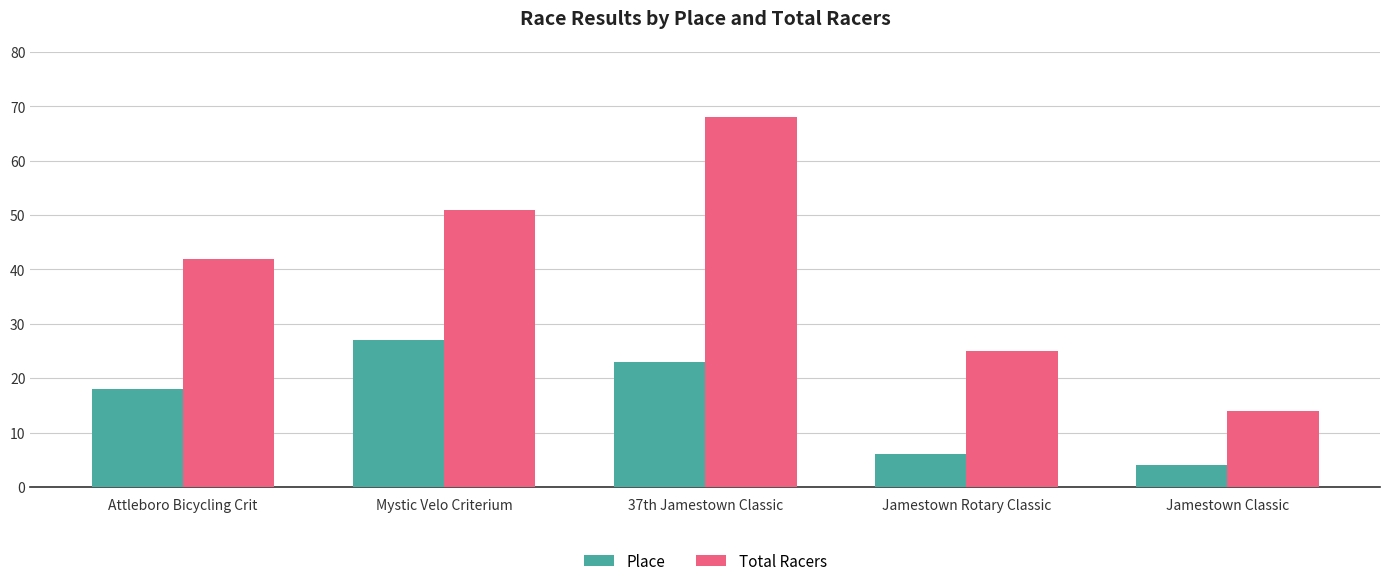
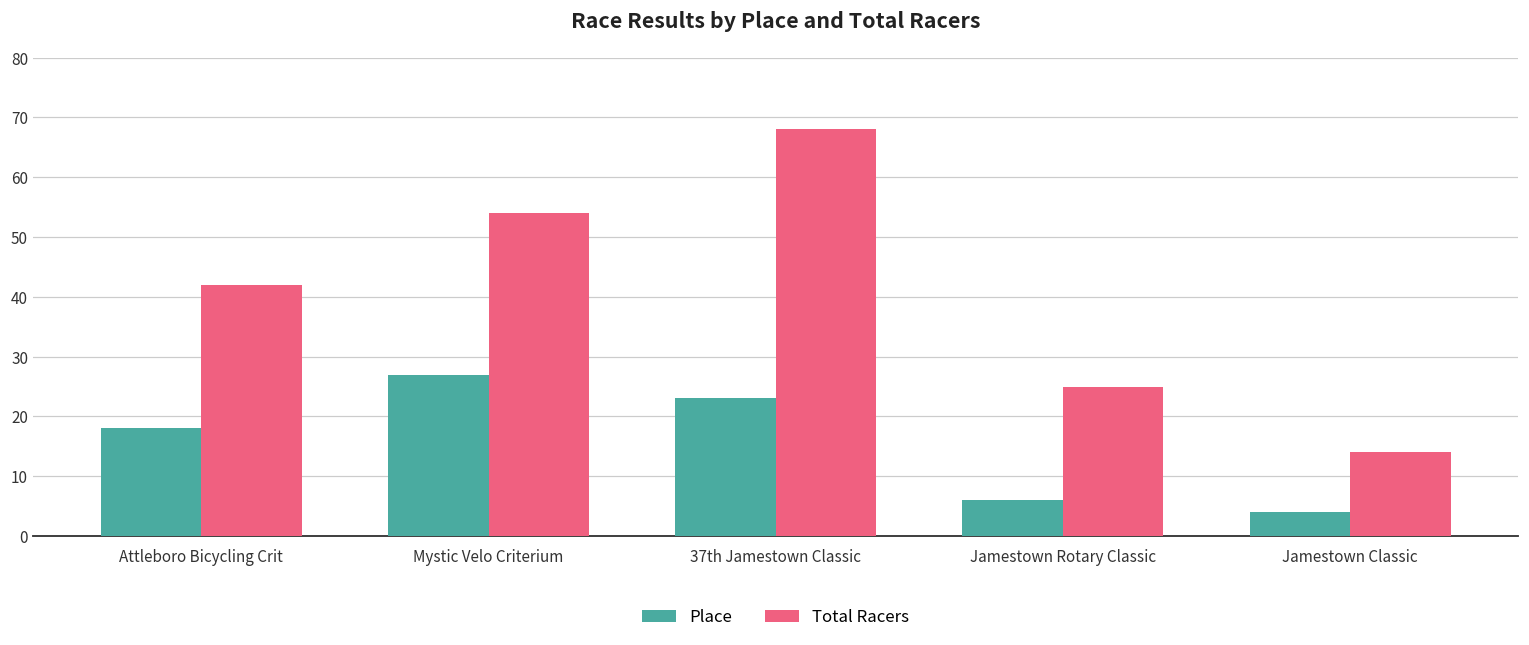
  {
    "Place": {
      "Attleboro Bicycling Crit": 18,
      "Mystic Velo Criterium": 27,
      "37th Jamestown Classic": 23,
      "Jamestown Rotary Classic": 6,
      "Jamestown Classic": 4
    },
    "Total Racers": {
      "Attleboro Bicycling Crit": 42,
-     "Mystic Velo Criterium": 51,
+     "Mystic Velo Criterium": 54,
      "37th Jamestown Classic": 68,
      "Jamestown Rotary Classic": 25,
      "Jamestown Classic": 14
    }
  }
